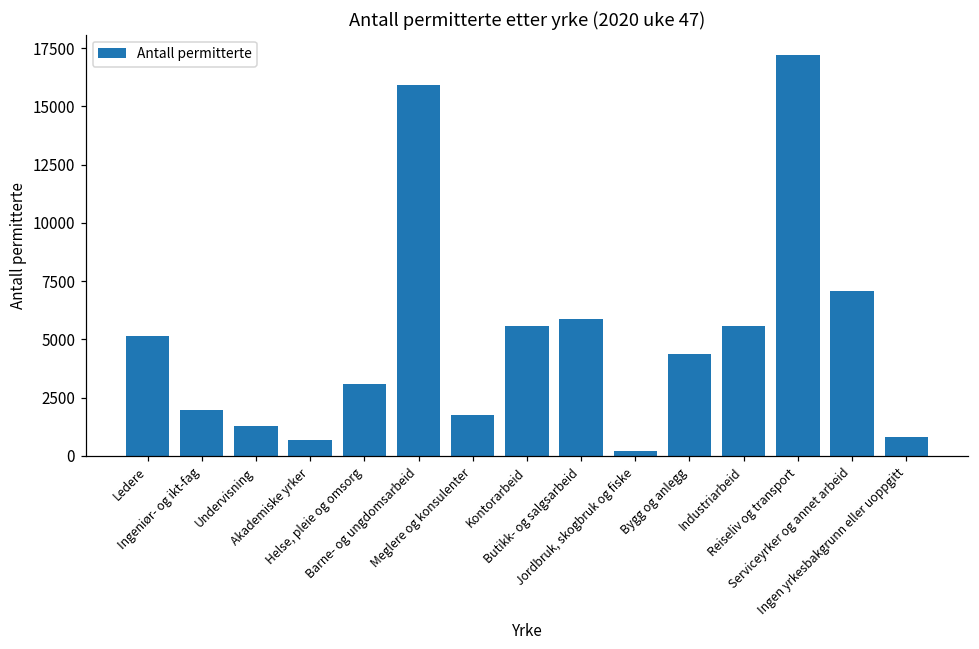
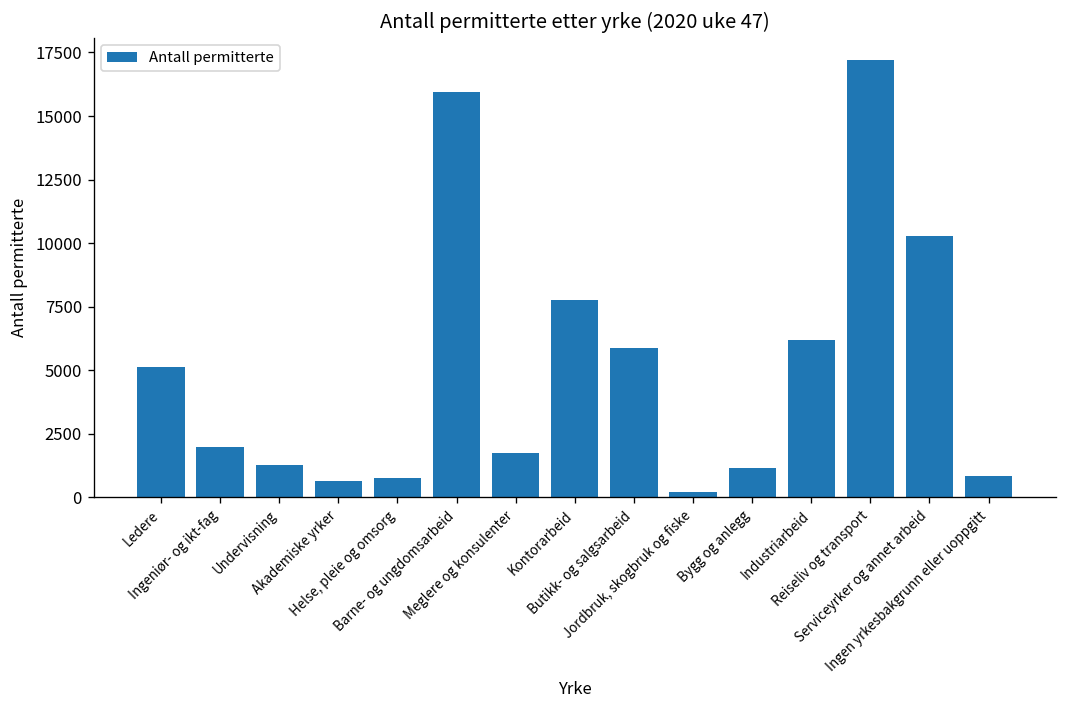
  {
    "Ledere": 5100,
    "Ingeniør- og ikt-fag": 2000,
    "Undervisning": 1300,
    "Akademiske yrker": 700,
-   "Helse, pleie og omsorg": 3100,
+   "Helse, pleie og omsorg": 800,
    "Barne- og ungdomsarbeid": 15900,
    "Meglere og konsulenter": 1700,
-   "Kontorarbeid": 5600,
+   "Kontorarbeid": 7800,
    "Butikk- og salgsarbeid": 5900,
    "Jordbruk, skogbruk og fiske": 200,
-   "Bygg og anlegg": 4400,
-   "Industriarbeid": 5600,
+   "Bygg og anlegg": 1200,
+   "Industriarbeid": 6200,
    "Reiseliv og transport": 17200,
-   "Serviceyrker og annet arbeid": 7100,
+   "Serviceyrker og annet arbeid": 10300,
    "Ingen yrkesbakgrunn eller uoppgitt": 800
  }
